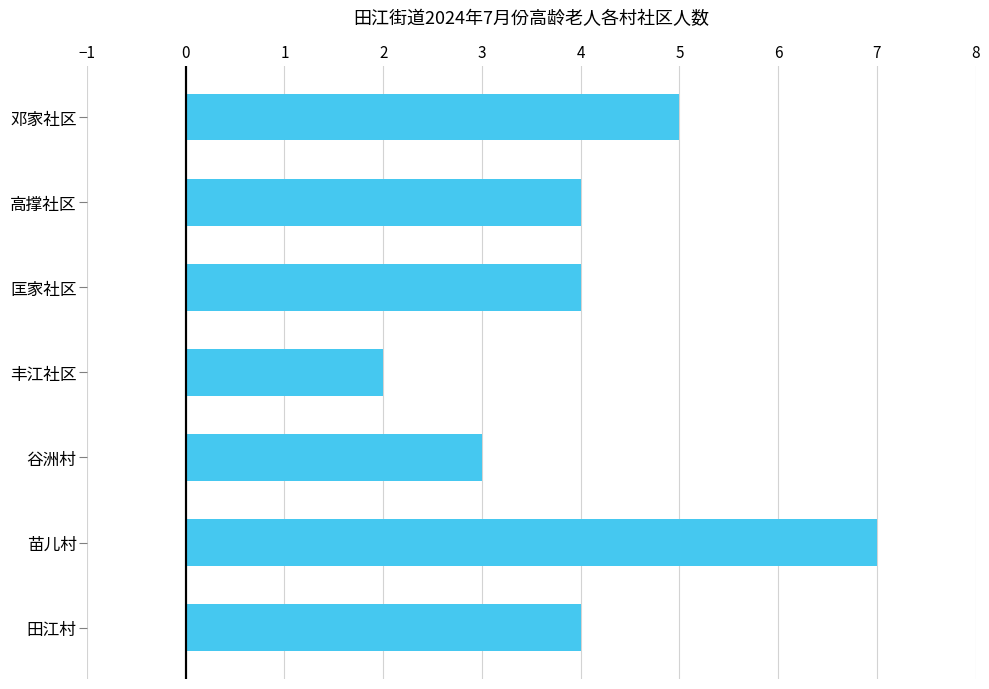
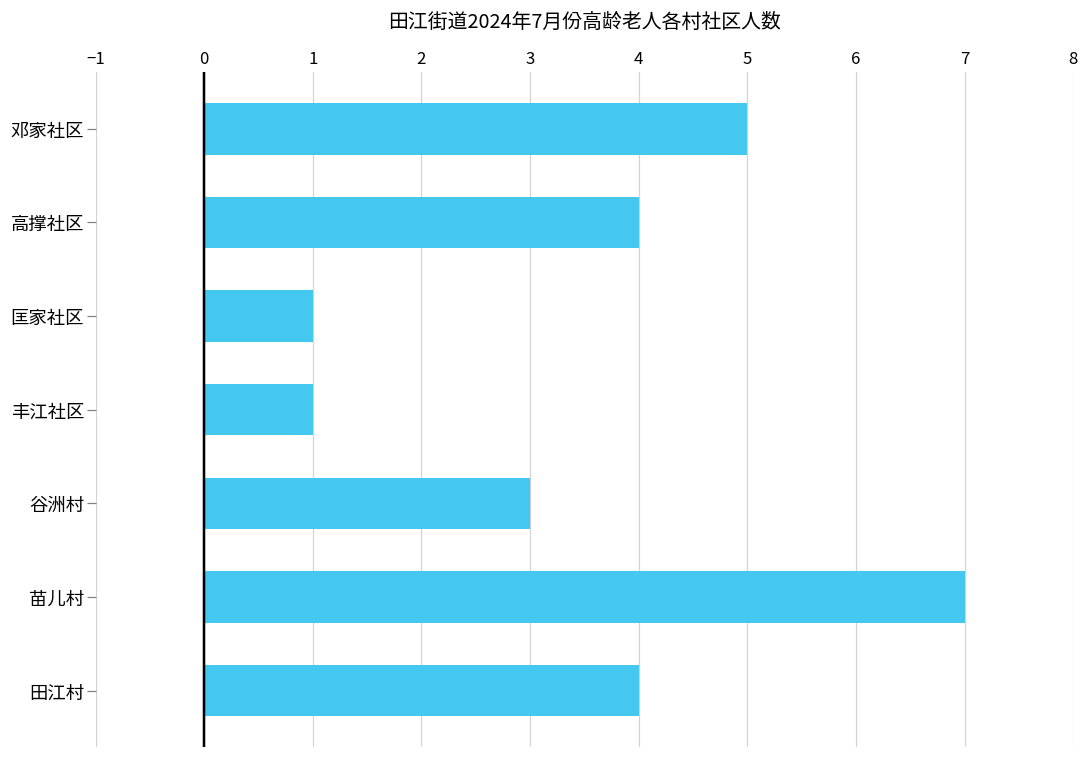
  {
    "邓家社区": 5,
    "高撑社区": 4,
-   "匡家社区": 4,
-   "丰江社区": 2,
+   "匡家社区": 1,
+   "丰江社区": 1,
    "谷洲村": 3,
    "苗儿村": 7,
    "田江村": 4
  }
